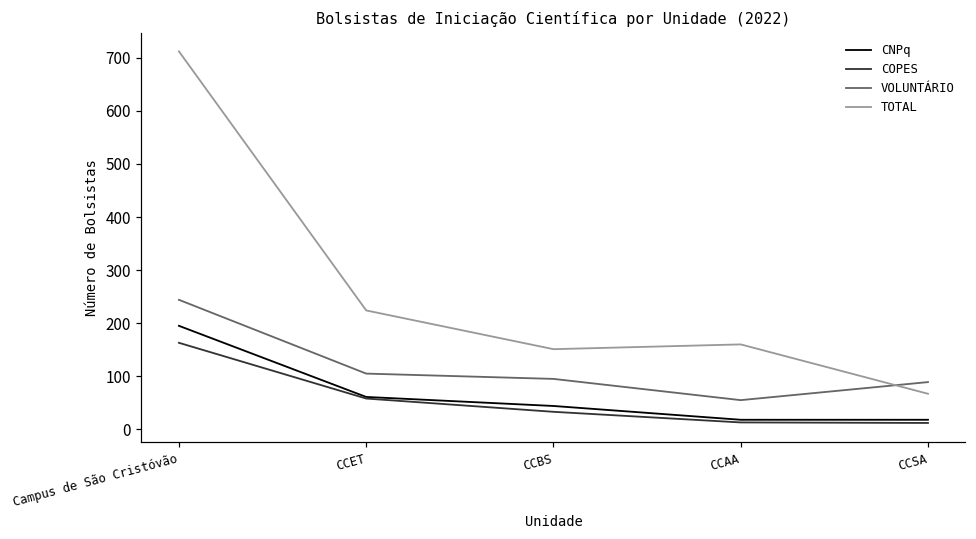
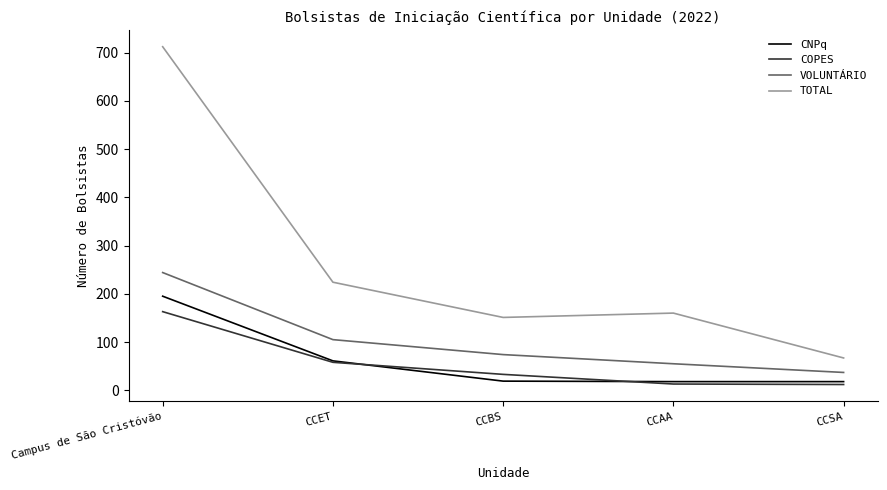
  {
    "CNPq": {
      "Campus de São Cristóvão": 200,
-     "CCBS": 40,
+     "CCBS": 20,
      "CCSA": 20
    },
    "COPES": {
      "Campus de São Cristóvão": 160,
      "CCBS": 30,
      "CCSA": 10
    },
    "VOLUNTÁRIO": {
      "Campus de São Cristóvão": 240,
      "CCET": 110,
-     "CCBS": 100,
+     "CCBS": 70,
      "CCAA": 60,
-     "CCSA": 90
+     "CCSA": 40
    },
    "TOTAL": {
      "Campus de São Cristóvão": 710,
      "CCET": 220,
      "CCBS": 150,
      "CCAA": 160,
      "CCSA": 70
    }
  }
